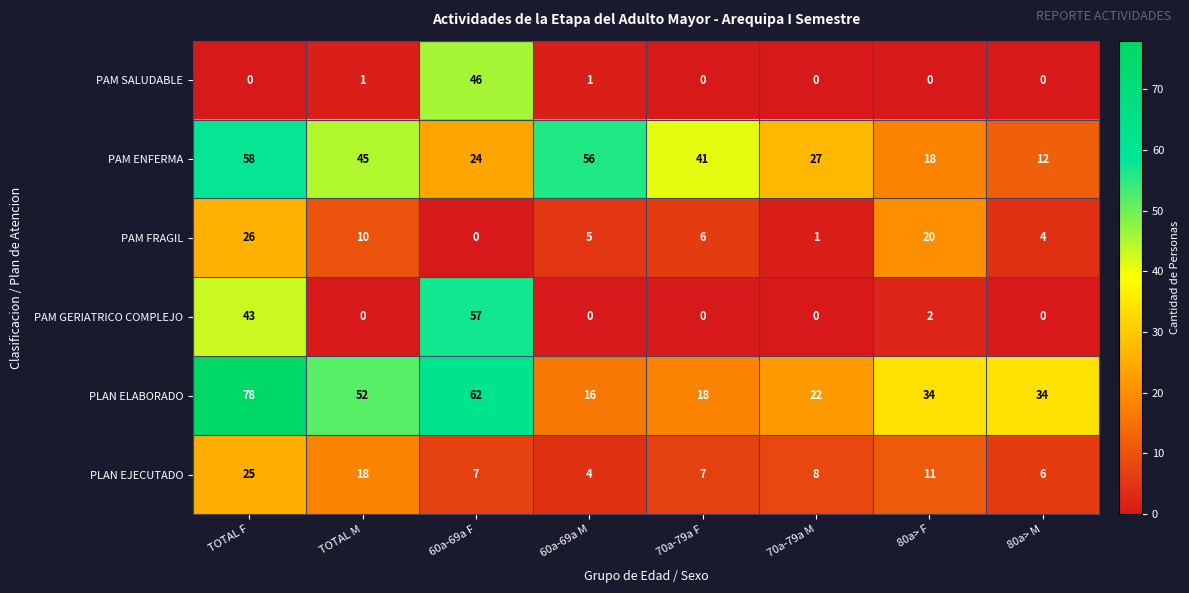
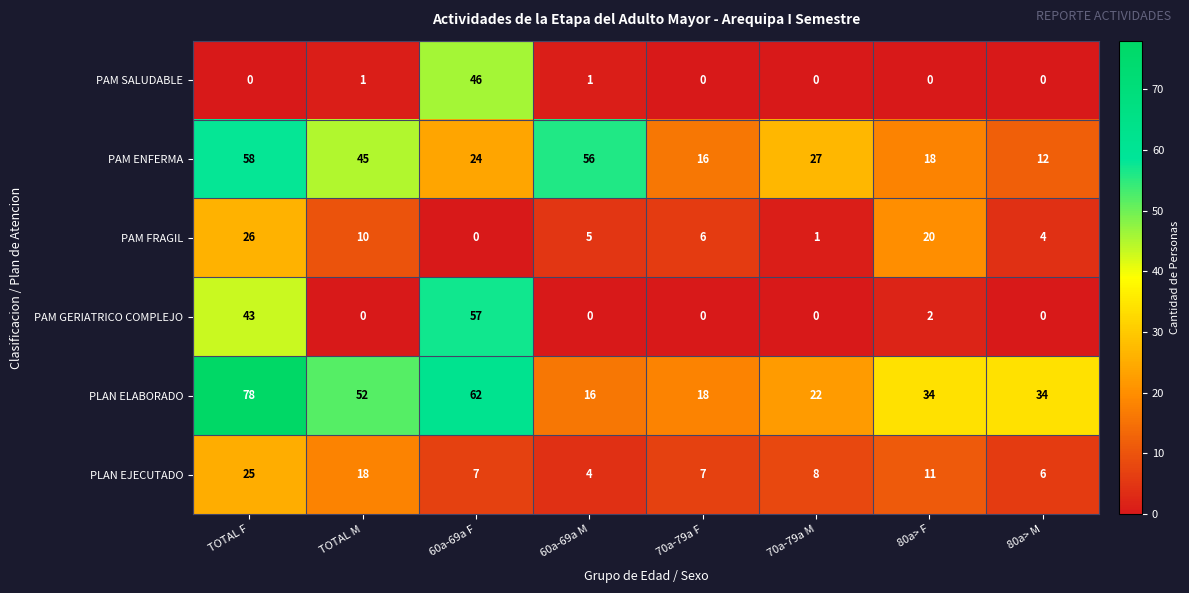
  {
    "PAM SALUDABLE": {
      "TOTAL F": 0,
      "TOTAL M": 1,
      "60a-69a F": 46,
      "60a-69a M": 1,
      "70a-79a F": 0,
      "70a-79a M": 0,
      "80a> F": 0,
      "80a> M": 0
    },
    "PAM ENFERMA": {
      "TOTAL F": 58,
      "TOTAL M": 45,
      "60a-69a F": 24,
      "60a-69a M": 56,
-     "70a-79a F": 41,
+     "70a-79a F": 16,
      "70a-79a M": 27,
      "80a> F": 18,
      "80a> M": 12
    },
    "PAM FRAGIL": {
      "TOTAL F": 26,
      "TOTAL M": 10,
      "60a-69a F": 0,
      "60a-69a M": 5,
      "70a-79a F": 6,
      "70a-79a M": 1,
      "80a> F": 20,
      "80a> M": 4
    },
    "PAM GERIATRICO COMPLEJO": {
      "TOTAL F": 43,
      "TOTAL M": 0,
      "60a-69a F": 57,
      "60a-69a M": 0,
      "70a-79a F": 0,
      "70a-79a M": 0,
      "80a> F": 2,
      "80a> M": 0
    },
    "PLAN ELABORADO": {
      "TOTAL F": 78,
      "TOTAL M": 52,
      "60a-69a F": 62,
      "60a-69a M": 16,
      "70a-79a F": 18,
      "70a-79a M": 22,
      "80a> F": 34,
      "80a> M": 34
    },
    "PLAN EJECUTADO": {
      "TOTAL F": 25,
      "TOTAL M": 18,
      "60a-69a F": 7,
      "60a-69a M": 4,
      "70a-79a F": 7,
      "70a-79a M": 8,
      "80a> F": 11,
      "80a> M": 6
    }
  }
